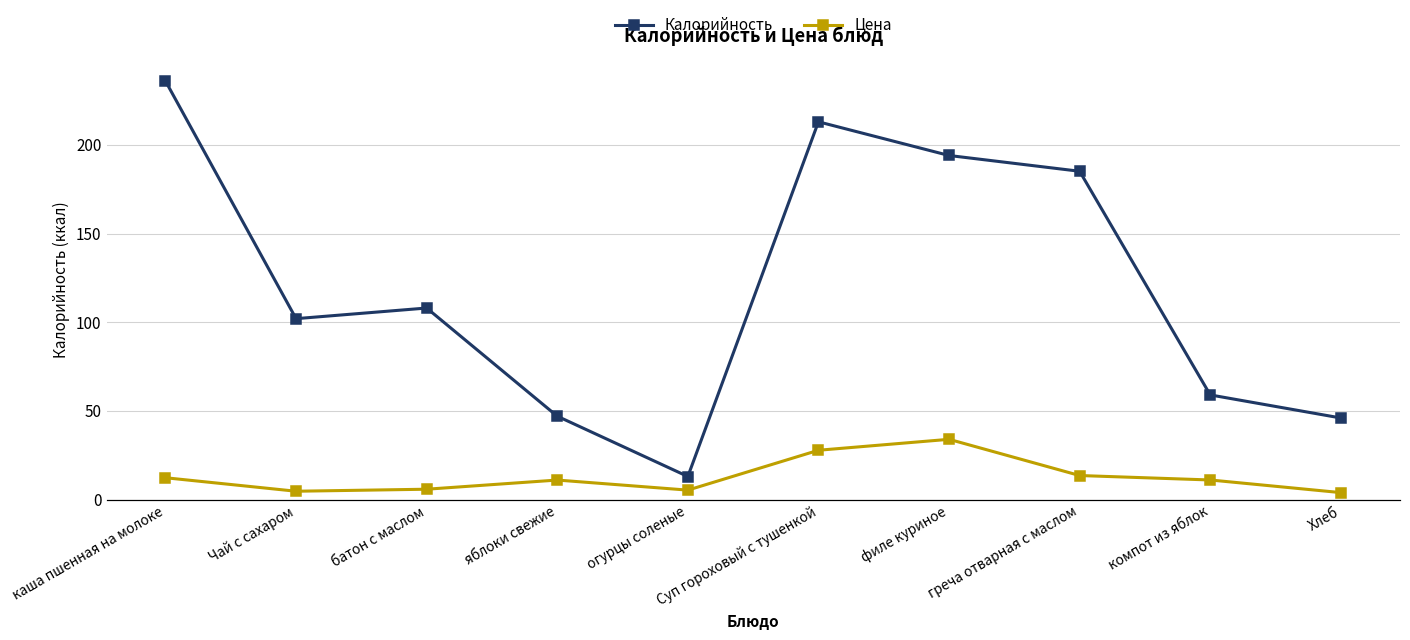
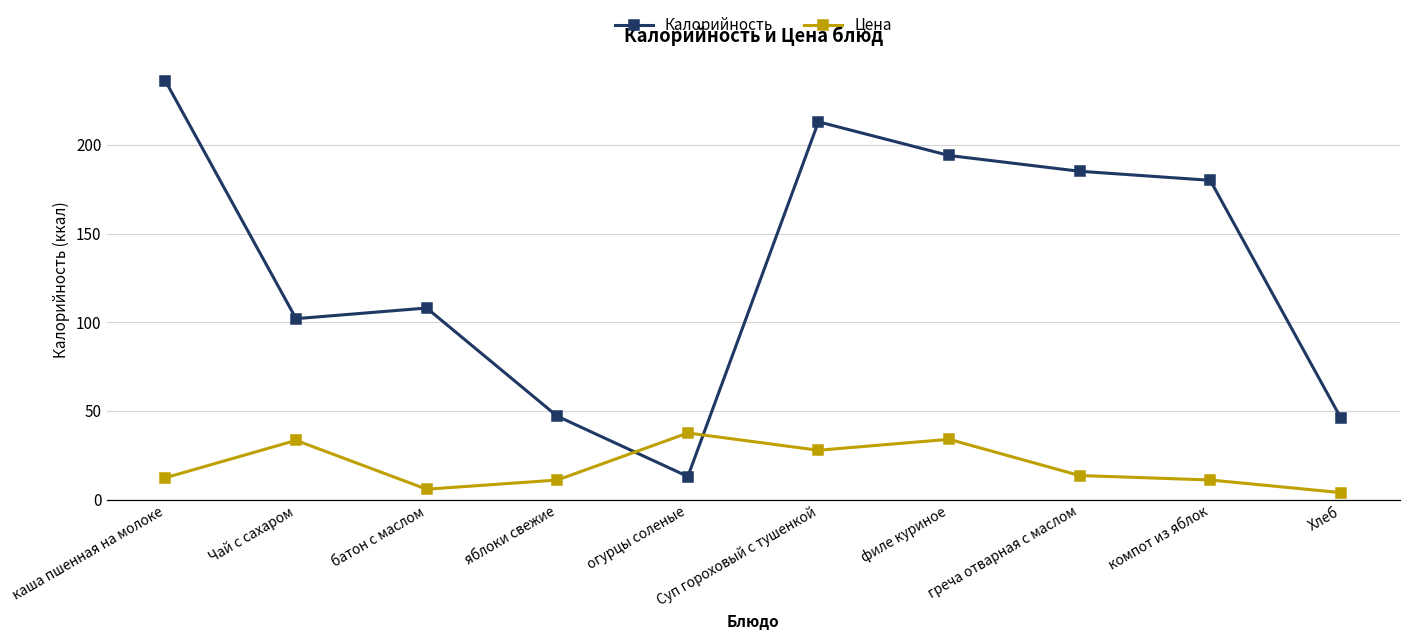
  {
    "Калорийность": {
      "каша пшенная на молоке": 236,
      "Чай с сахаром": 102,
      "батон с маслом": 108,
      "яблоки свежие": 47,
      "огурцы соленые": 13,
      "Суп гороховый с тушенкой": 213,
      "филе куриное": 194,
      "греча отварная с маслом": 185,
-     "компот из яблок": 59,
+     "компот из яблок": 180,
      "Хлеб": 46
    },
    "Цена": {
      "каша пшенная на молоке": 12,
-     "Чай с сахаром": 5,
+     "Чай с сахаром": 33,
      "батон с маслом": 6,
      "яблоки свежие": 11,
-     "огурцы соленые": 5,
+     "огурцы соленые": 38,
      "Суп гороховый с тушенкой": 28,
      "филе куриное": 34,
      "греча отварная с маслом": 14,
      "компот из яблок": 11,
      "Хлеб": 4
    }
  }
